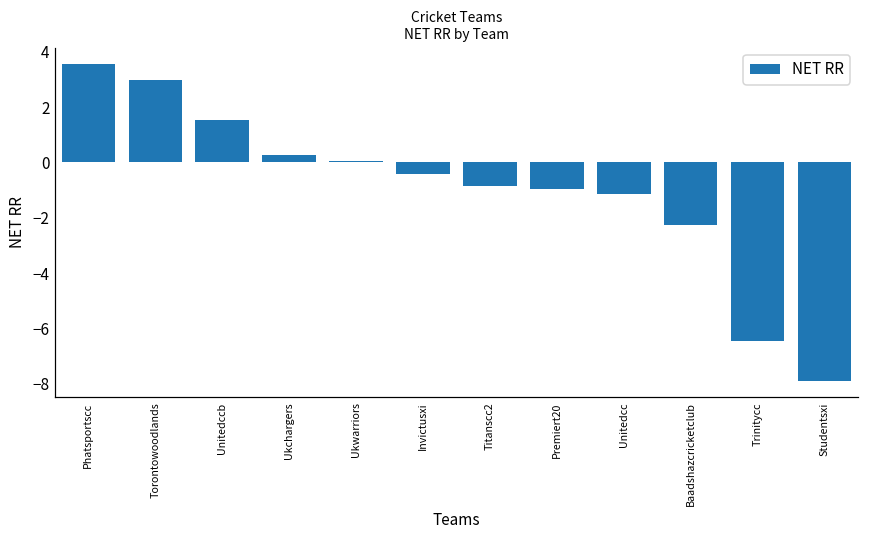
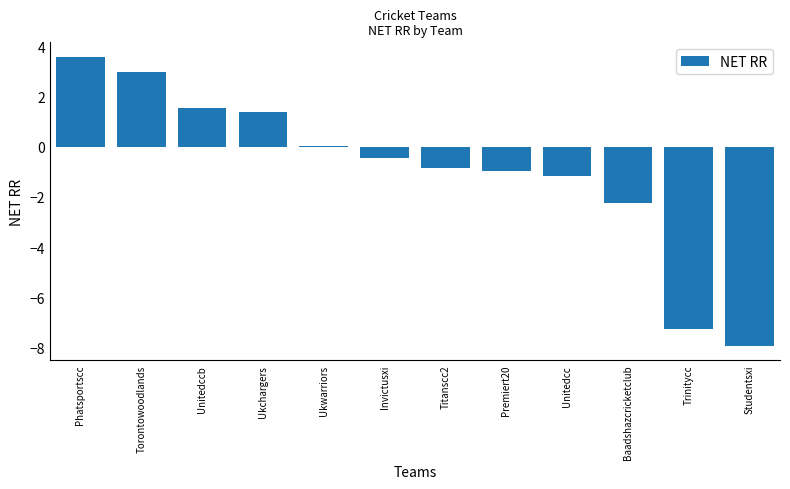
  {
    "Phatsportscc": 3.6,
    "Torontowoodlands": 3.0,
    "Unitedccb": 1.5,
-   "Ukchargers": 0.3,
+   "Ukchargers": 1.4,
    "Invictusxi": -0.4,
    "Titanscc2": -0.8,
    "Premiert20": -1.0,
    "Unitedcc": -1.2,
    "Baadshazcricketclub": -2.3,
-   "Trinitycc": -6.5,
+   "Trinitycc": -7.3,
    "Studentsxi": -7.9
  }
